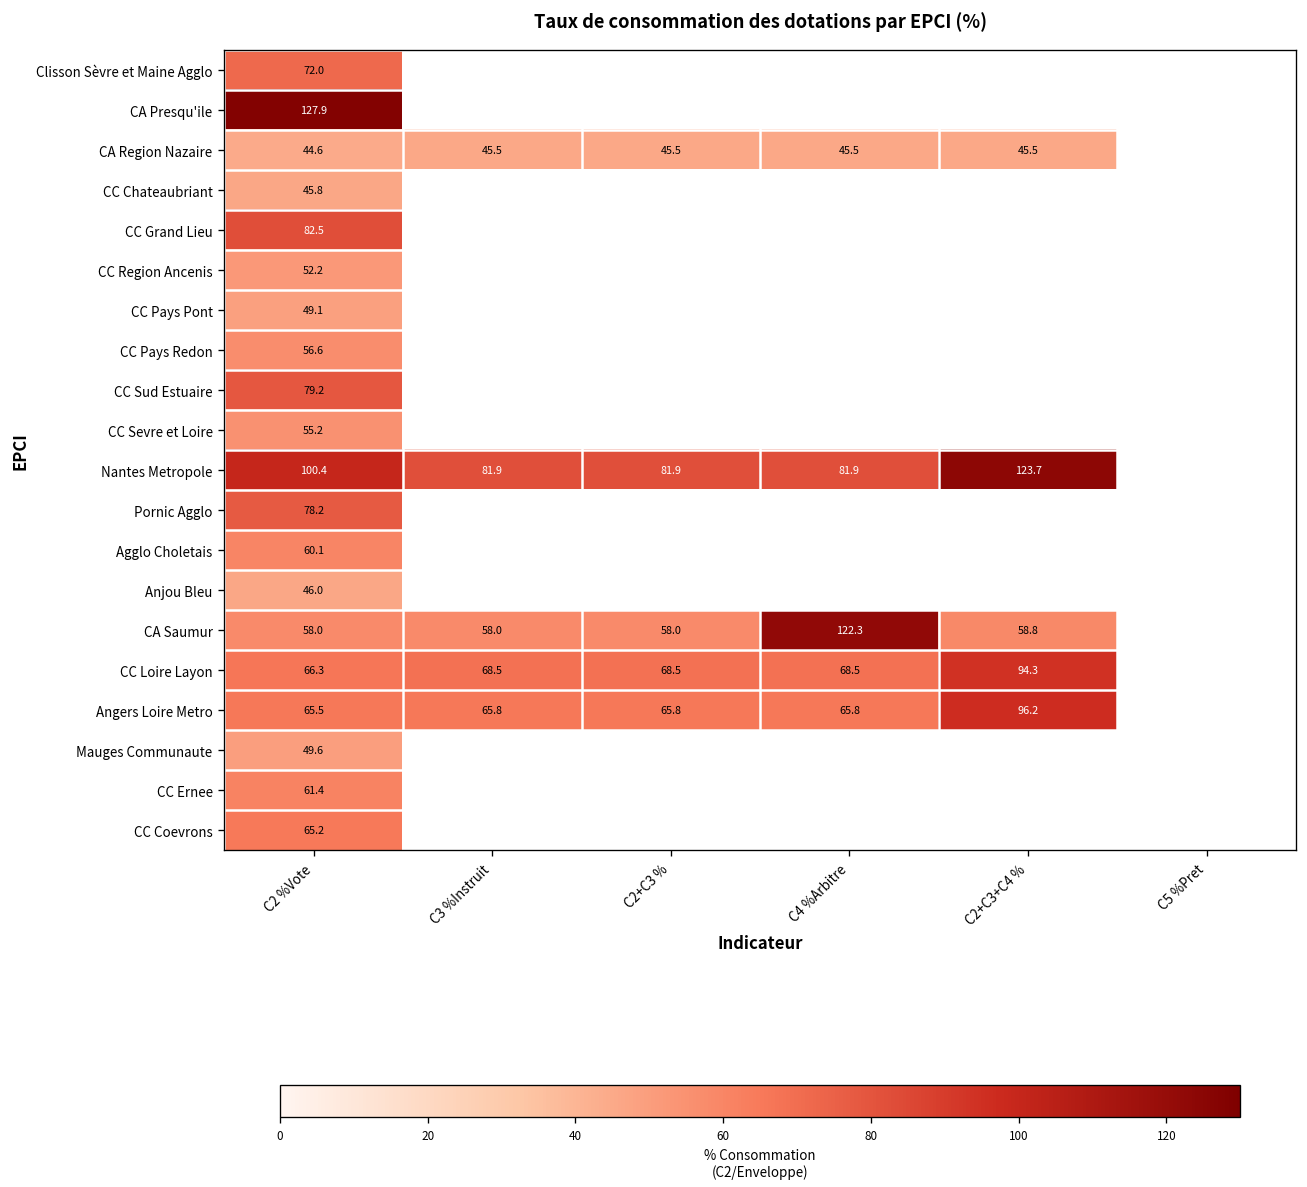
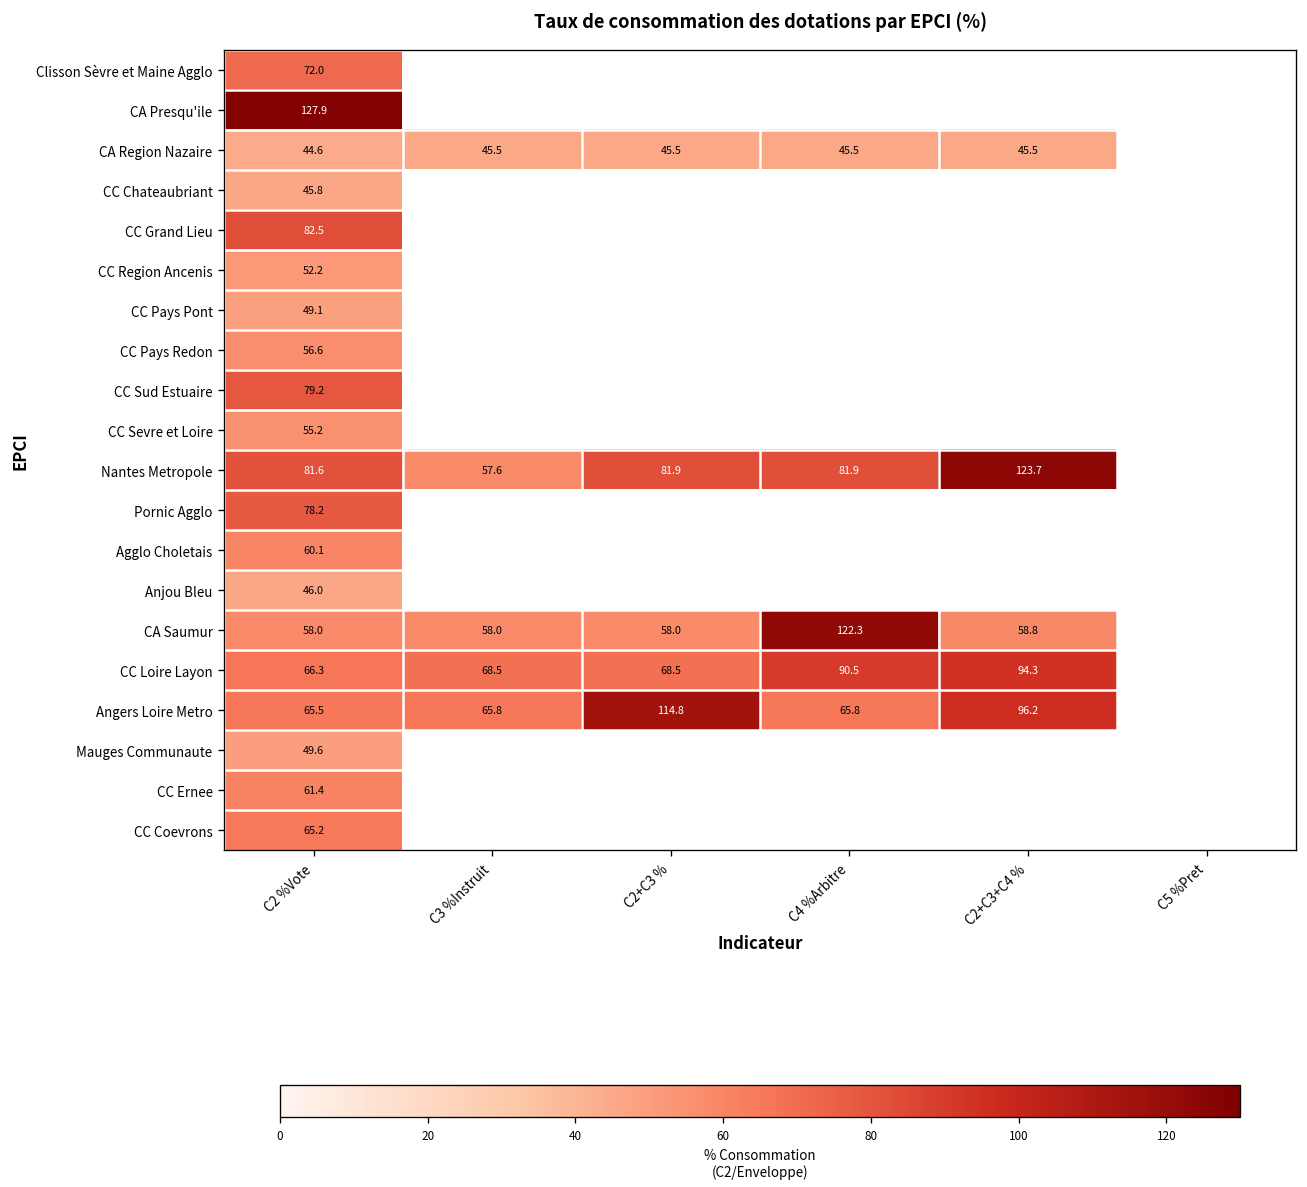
  {
    "Clisson Sèvre et Maine Agglo": {
      "C2 %Vote": 72.0
    },
    "CA Presqu'ile": {
      "C2 %Vote": 127.9
    },
    "CA Region Nazaire": {
      "C2 %Vote": 44.6,
      "C3 %Instruit": 45.5,
      "C2+C3 %": 45.5,
      "C4 %Arbitre": 45.5,
      "C2+C3+C4 %": 45.5
    },
    "CC Chateaubriant": {
      "C2 %Vote": 45.8
    },
    "CC Grand Lieu": {
      "C2 %Vote": 82.5
    },
    "CC Region Ancenis": {
      "C2 %Vote": 52.2
    },
    "CC Pays Pont": {
      "C2 %Vote": 49.1
    },
    "CC Pays Redon": {
      "C2 %Vote": 56.6
    },
    "CC Sud Estuaire": {
      "C2 %Vote": 79.2
    },
    "CC Sevre et Loire": {
      "C2 %Vote": 55.2
    },
    "Nantes Metropole": {
-     "C2 %Vote": 100.4,
-     "C3 %Instruit": 81.9,
+     "C2 %Vote": 81.6,
+     "C3 %Instruit": 57.6,
      "C2+C3 %": 81.9,
      "C4 %Arbitre": 81.9,
      "C2+C3+C4 %": 123.7
    },
    "Pornic Agglo": {
      "C2 %Vote": 78.2
    },
    "Agglo Choletais": {
      "C2 %Vote": 60.1
    },
    "Anjou Bleu": {
      "C2 %Vote": 46.0
    },
    "CA Saumur": {
      "C2 %Vote": 58.0,
      "C3 %Instruit": 58.0,
      "C2+C3 %": 58.0,
      "C4 %Arbitre": 122.3,
      "C2+C3+C4 %": 58.8
    },
    "CC Loire Layon": {
      "C2 %Vote": 66.3,
      "C3 %Instruit": 68.5,
      "C2+C3 %": 68.5,
-     "C4 %Arbitre": 68.5,
+     "C4 %Arbitre": 90.5,
      "C2+C3+C4 %": 94.3
    },
    "Angers Loire Metro": {
      "C2 %Vote": 65.5,
      "C3 %Instruit": 65.8,
-     "C2+C3 %": 65.8,
+     "C2+C3 %": 114.8,
      "C4 %Arbitre": 65.8,
      "C2+C3+C4 %": 96.2
    },
    "Mauges Communaute": {
      "C2 %Vote": 49.6
    },
    "CC Ernee": {
      "C2 %Vote": 61.4
    },
    "CC Coevrons": {
      "C2 %Vote": 65.2
    }
  }
